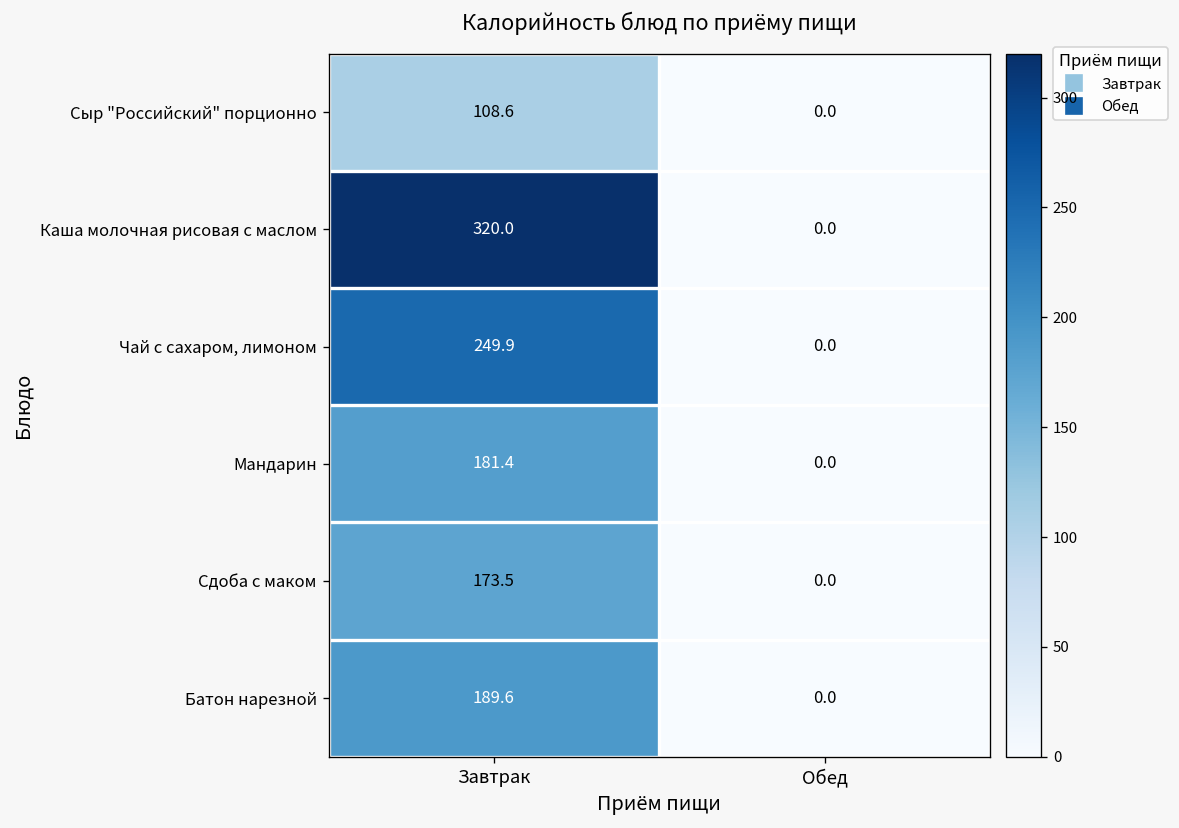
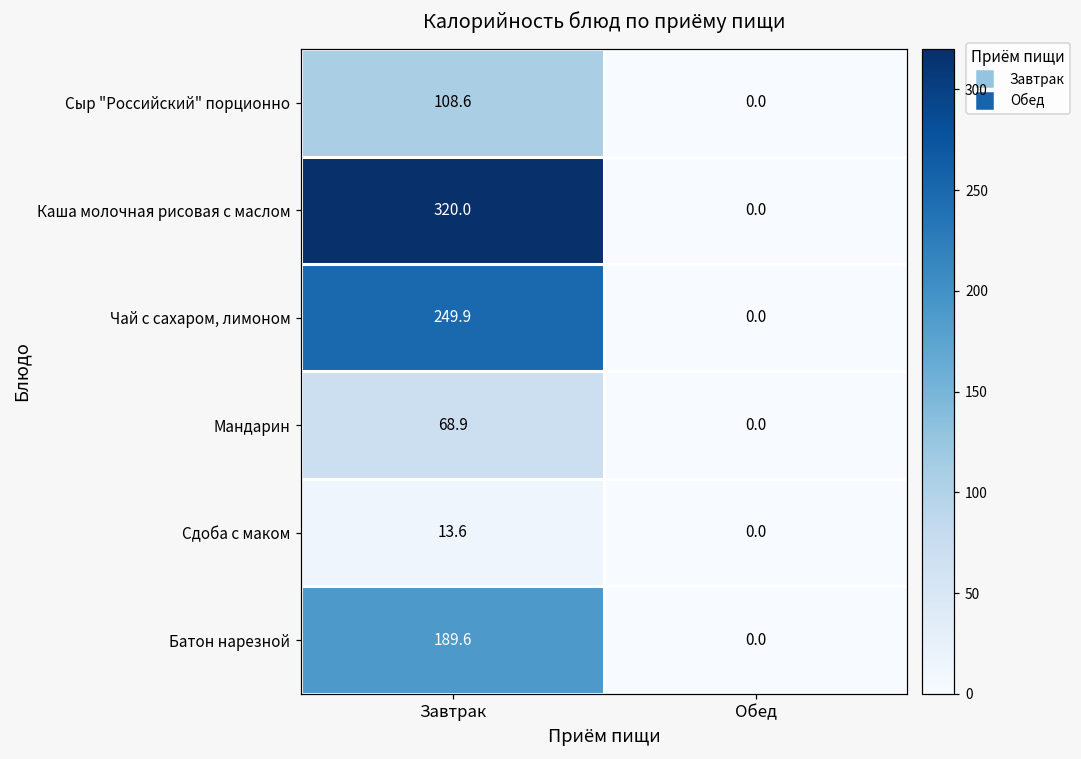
  {
    "Сыр \"Российский\" порционно": {
      "Завтрак": 108.6,
      "Обед": 0.0
    },
    "Каша молочная рисовая с маслом": {
      "Завтрак": 320.0,
      "Обед": 0.0
    },
    "Чай с сахаром, лимоном": {
      "Завтрак": 249.9,
      "Обед": 0.0
    },
    "Мандарин": {
-     "Завтрак": 181.4,
+     "Завтрак": 68.9,
      "Обед": 0.0
    },
    "Сдоба с маком": {
-     "Завтрак": 173.5,
+     "Завтрак": 13.6,
      "Обед": 0.0
    },
    "Батон нарезной": {
      "Завтрак": 189.6,
      "Обед": 0.0
    }
  }
